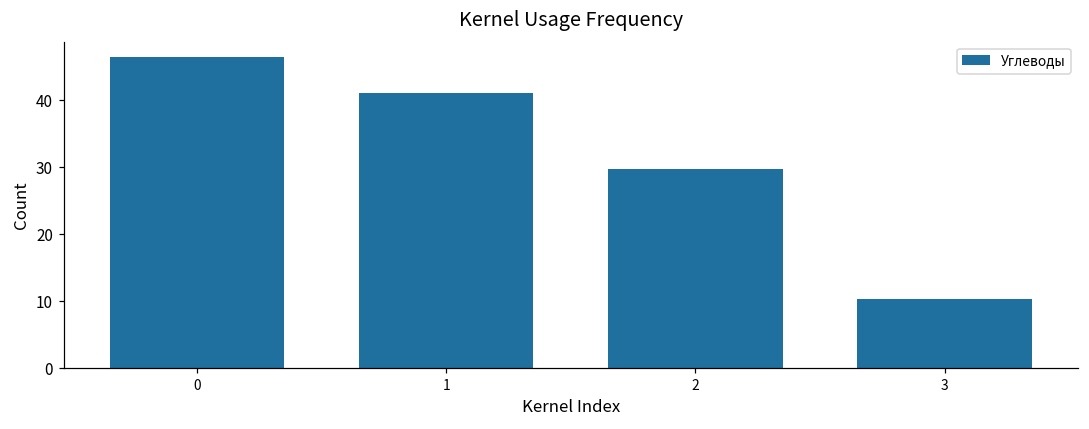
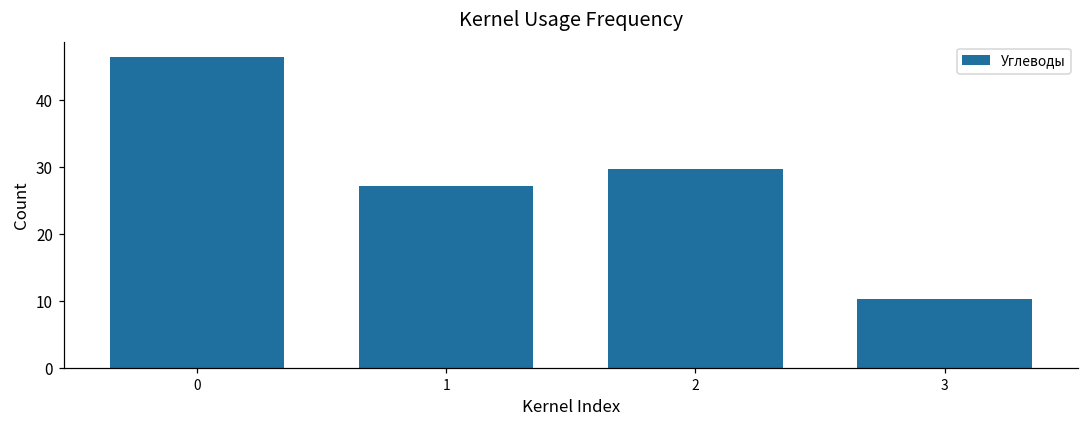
  {
    "0": 46,
-   "1": 41,
+   "1": 27,
    "2": 30,
    "3": 10
  }
